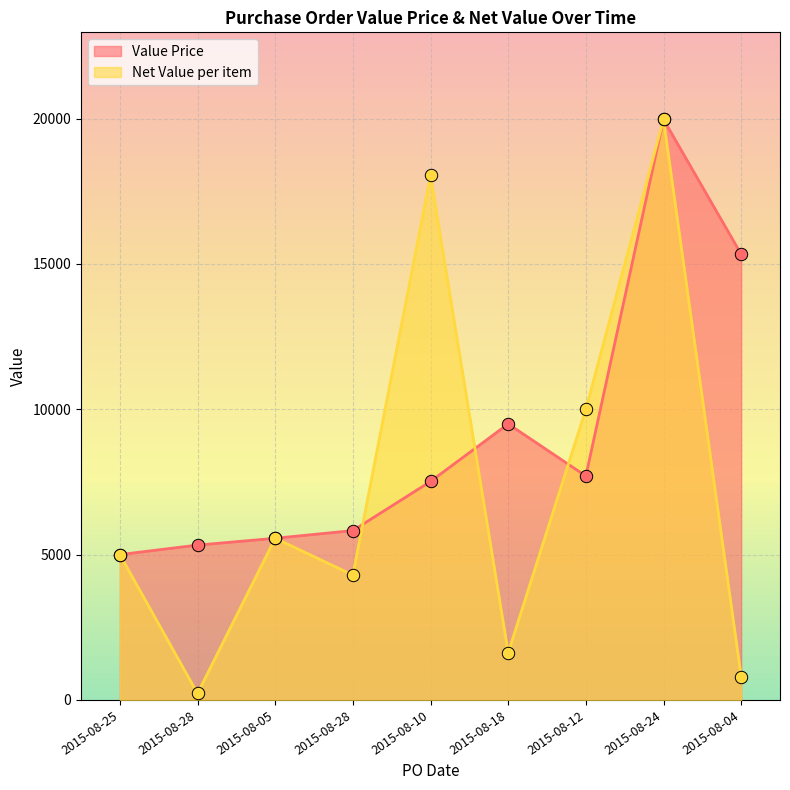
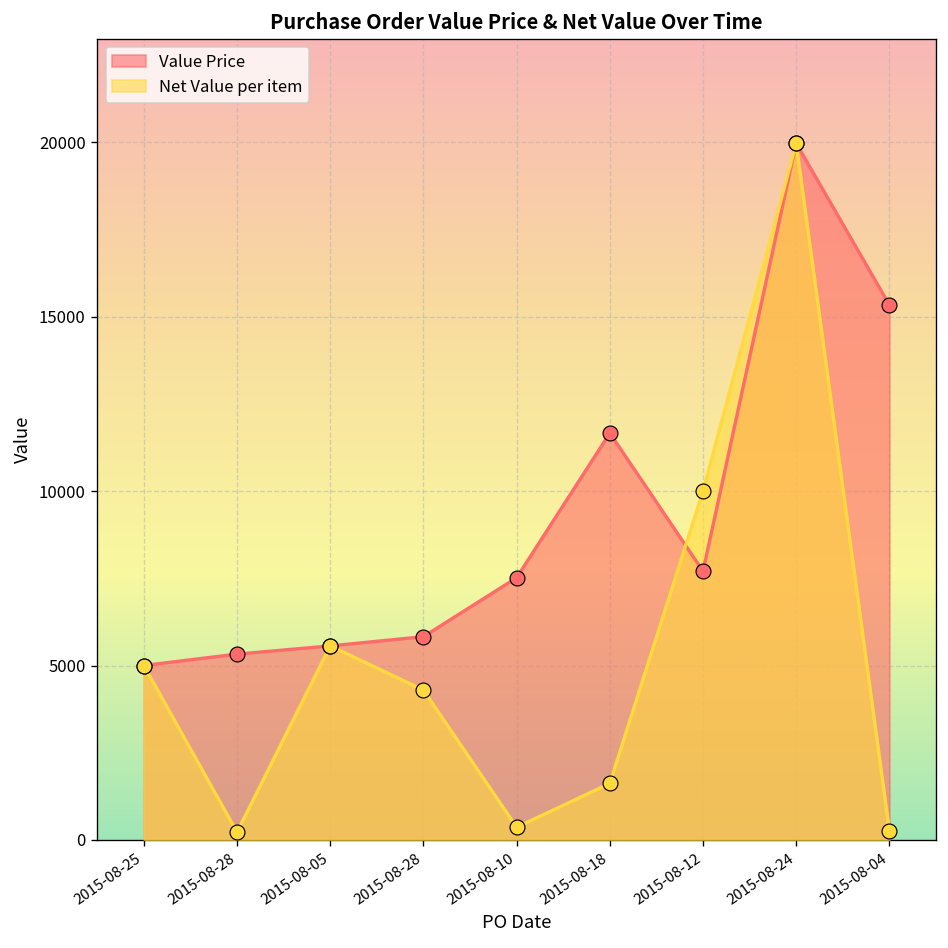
  {
    "Value Price": {
      "2015-08-10": 7500,
-     "2015-08-18": 9500,
+     "2015-08-18": 11700,
      "2015-08-12": 7700,
      "2015-08-04": 15300
    },
    "Net Value per item": {
-     "2015-08-10": 18000,
+     "2015-08-10": 400,
      "2015-08-18": 1600,
      "2015-08-12": 10000,
-     "2015-08-04": 800
+     "2015-08-04": 300
    }
  }
